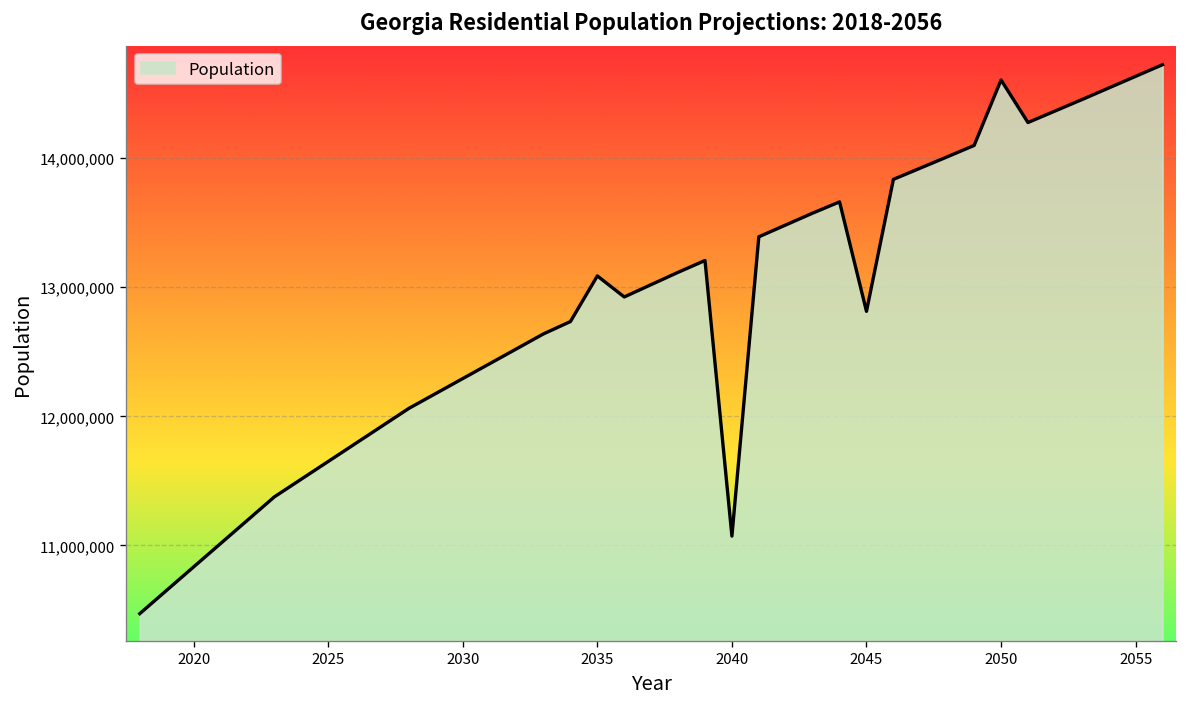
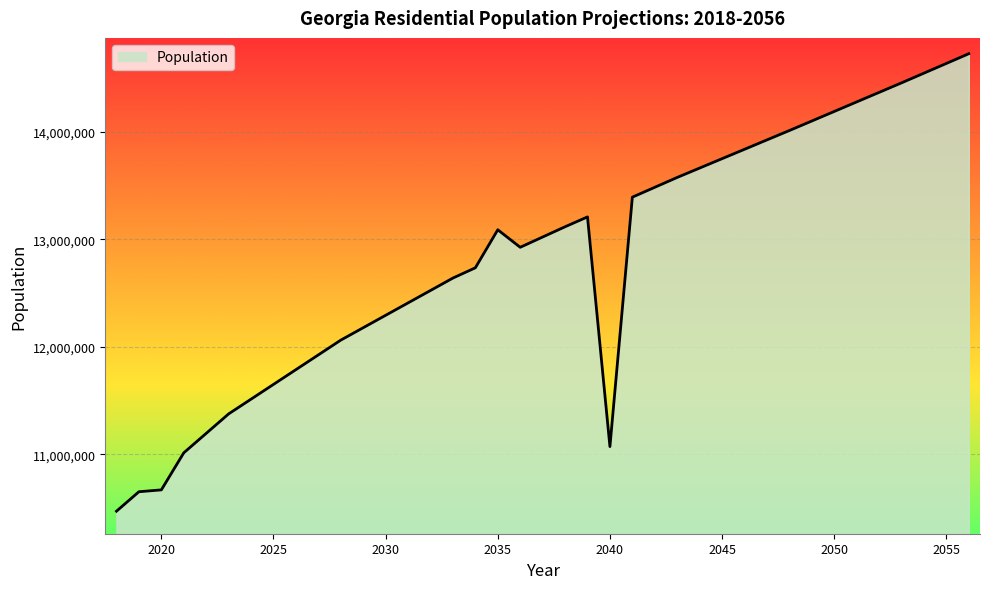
  {
-   "2020": "10,830,000",
+   "2020": "10,670,000",
    "2025": "11,650,000",
    "2030": "12,290,000",
    "2035": "13,090,000",
    "2040": "11,070,000",
-   "2045": "12,810,000",
-   "2050": "14,610,000",
+   "2045": "13,750,000",
+   "2050": "14,190,000",
    "2055": "14,630,000"
  }
